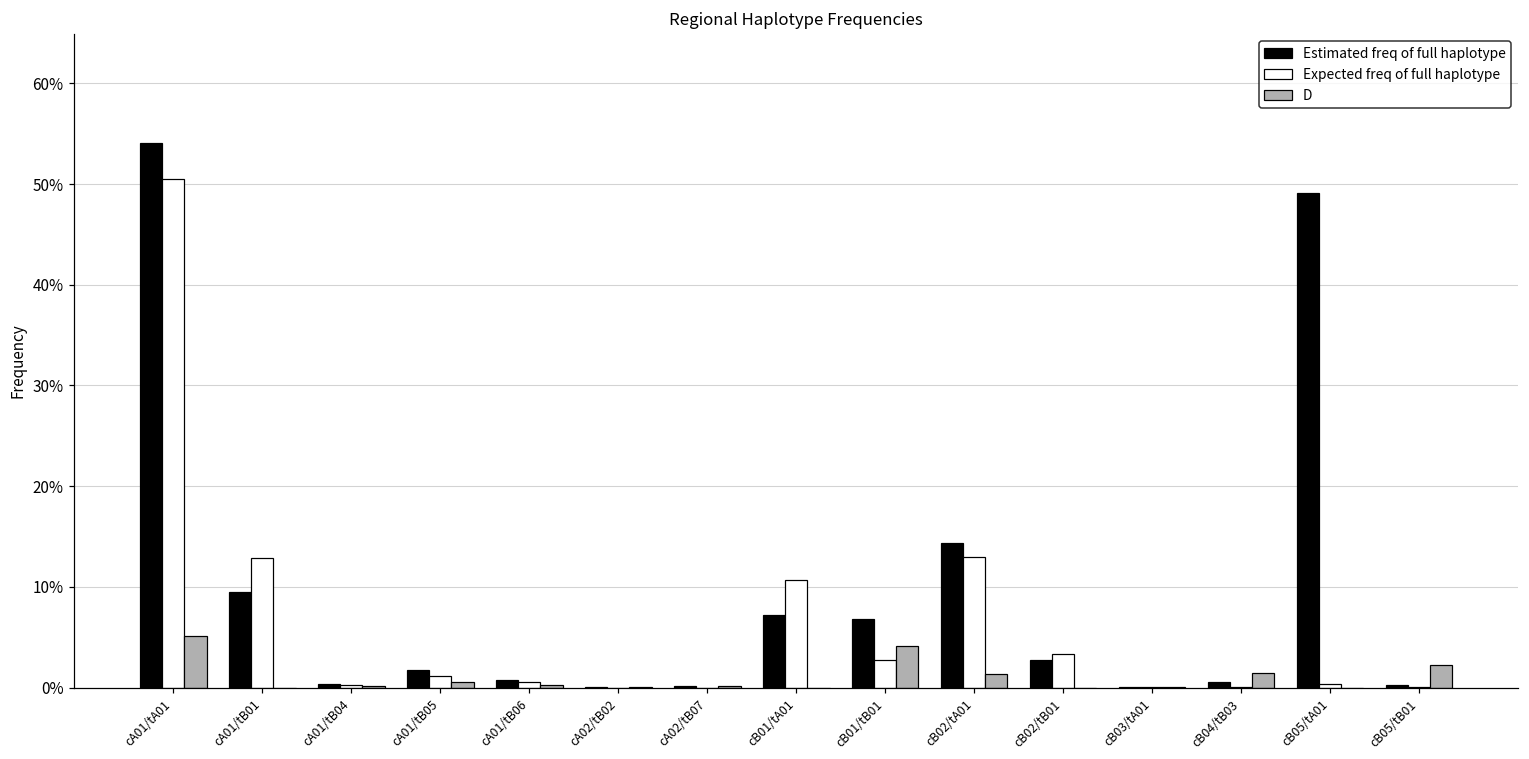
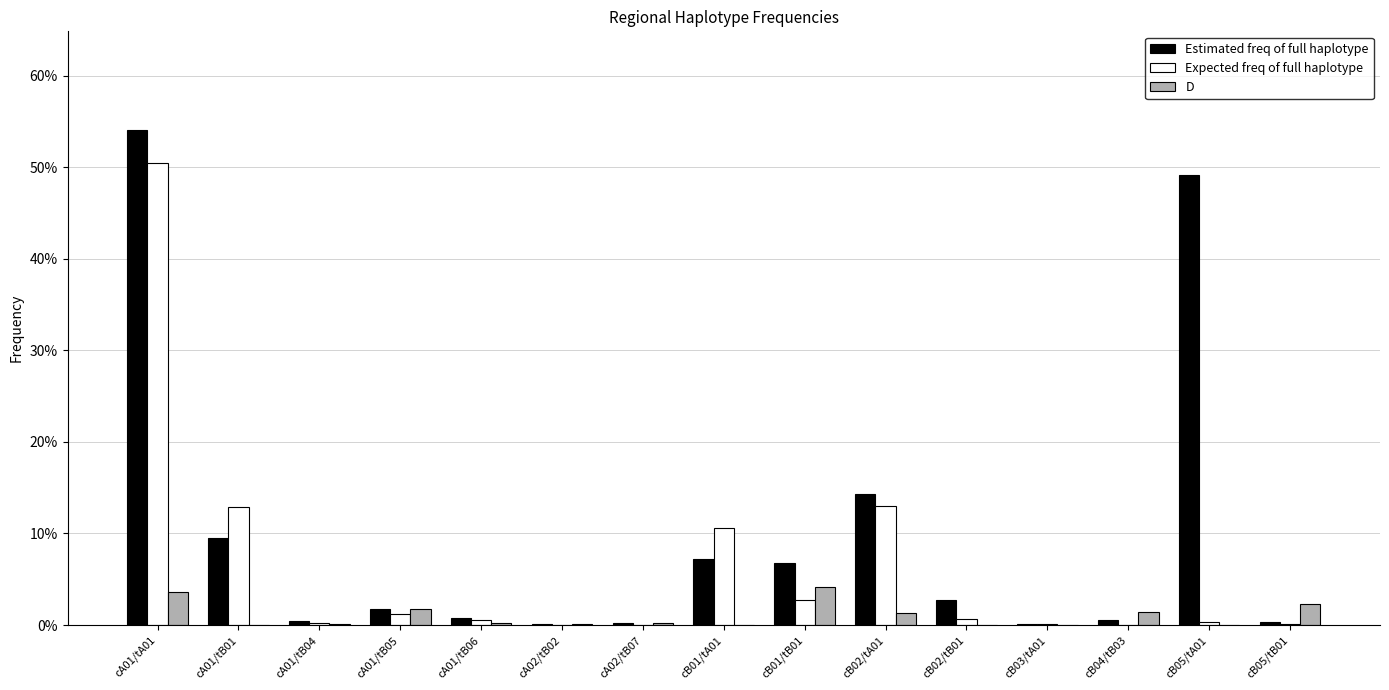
  {
    "Estimated freq of full haplotype": {
      "cA01/tA01": "54%",
      "cA01/tB01": "9%",
      "cA01/tB04": "0%",
      "cA01/tB05": "2%",
      "cA01/tB06": "1%",
      "cB01/tA01": "7%",
      "cB01/tB01": "7%",
      "cB02/tA01": "14%",
      "cB02/tB01": "3%",
      "cB04/tB03": "1%",
      "cB05/tA01": "49%",
      "cB05/tB01": "0%"
    },
    "Expected freq of full haplotype": {
      "cA01/tA01": "50%",
      "cA01/tB01": "13%",
      "cA01/tB05": "1%",
      "cA01/tB06": "1%",
      "cA02/tB02": "0%",
      "cB01/tA01": "11%",
      "cB01/tB01": "3%",
      "cB02/tA01": "13%",
-     "cB02/tB01": "3%",
+     "cB02/tB01": "1%",
      "cB05/tA01": "0%"
    },
    "D": {
-     "cA01/tA01": "5%",
-     "cA01/tB05": "1%",
+     "cA01/tA01": "4%",
+     "cA01/tB05": "2%",
      "cB01/tB01": "4%",
      "cB02/tA01": "1%",
      "cB04/tB03": "1%",
      "cB05/tB01": "2%"
    }
  }
